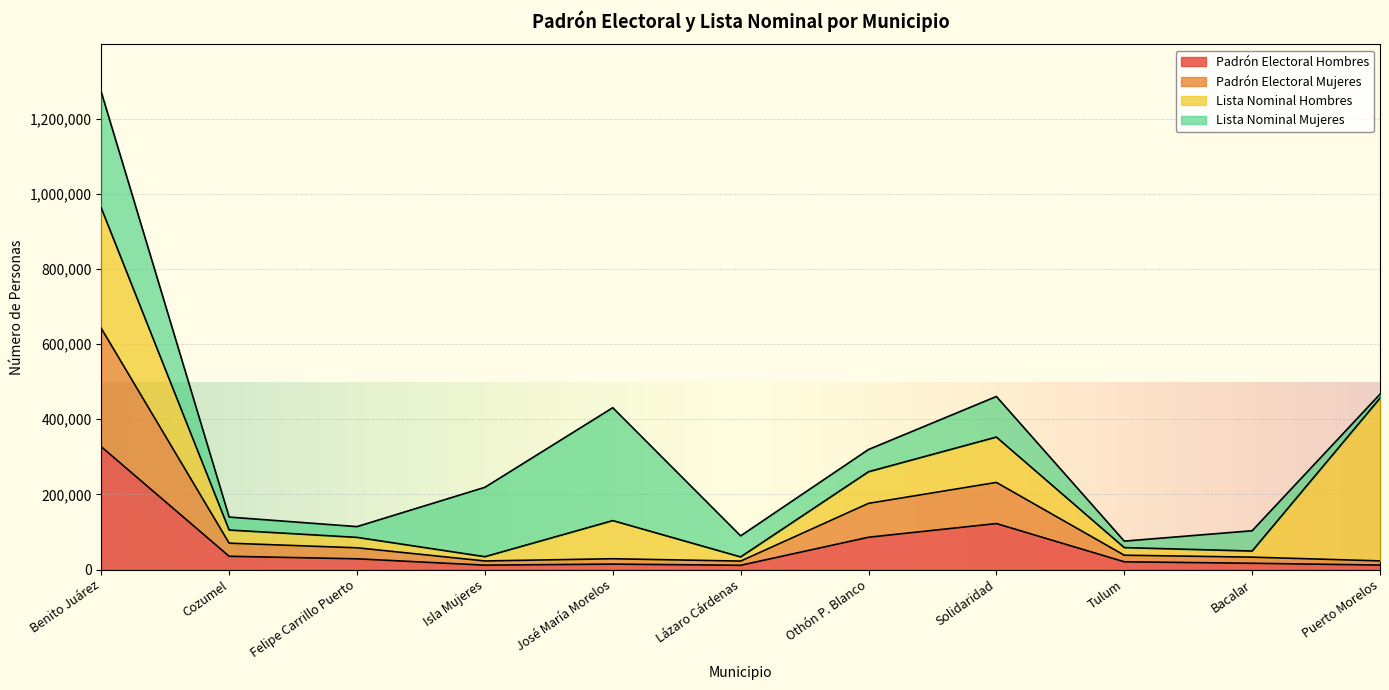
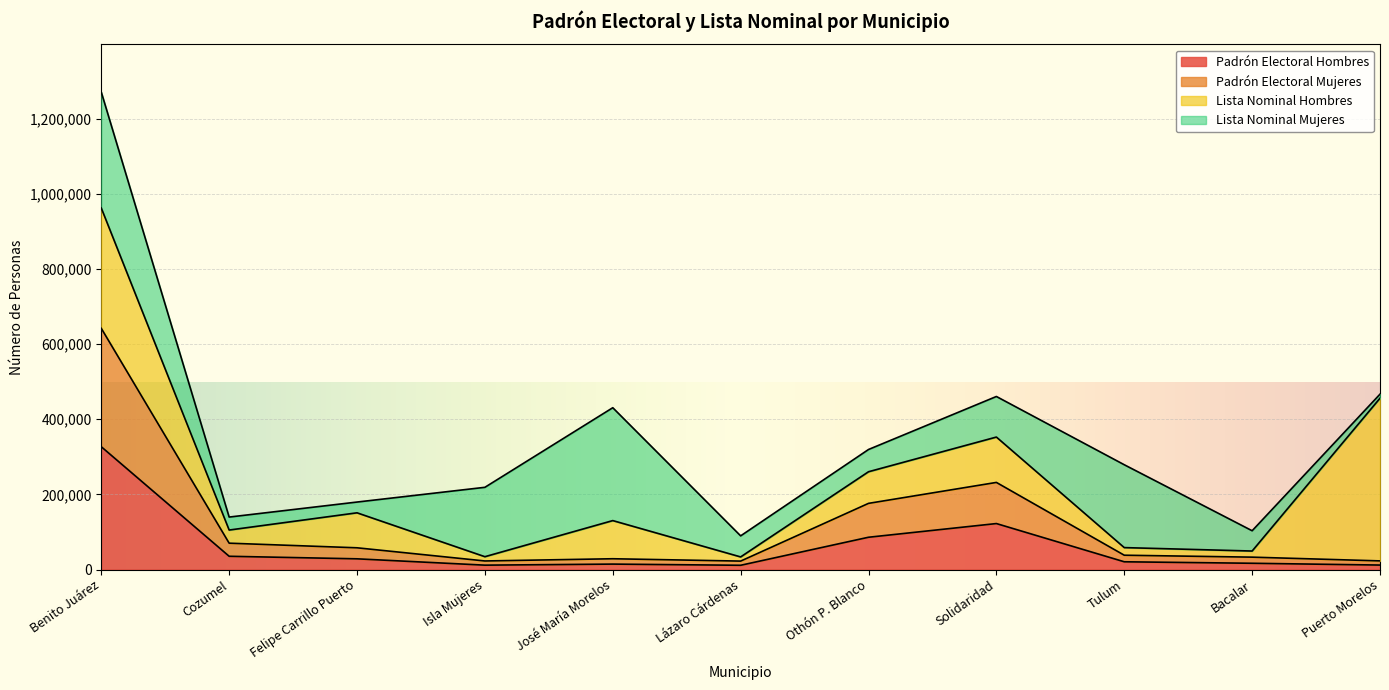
  {
    "Lista Nominal Hombres": {
      "Benito Juárez": "320,000",
      "Cozumel": "30,000",
-     "Felipe Carrillo Puerto": "30,000",
+     "Felipe Carrillo Puerto": "90,000",
      "Isla Mujeres": "10,000",
      "José María Morelos": "100,000",
      "Lázaro Cárdenas": "10,000",
      "Othón P. Blanco": "80,000",
      "Solidaridad": "120,000",
      "Tulum": "20,000",
      "Bacalar": "20,000",
      "Puerto Morelos": "430,000"
    },
    "Lista Nominal Mujeres": {
      "Benito Juárez": "310,000",
      "Cozumel": "30,000",
      "Felipe Carrillo Puerto": "30,000",
      "Isla Mujeres": "180,000",
      "José María Morelos": "300,000",
      "Lázaro Cárdenas": "60,000",
      "Othón P. Blanco": "60,000",
      "Solidaridad": "110,000",
-     "Tulum": "20,000",
+     "Tulum": "220,000",
      "Bacalar": "50,000",
      "Puerto Morelos": "10,000"
    }
  }
